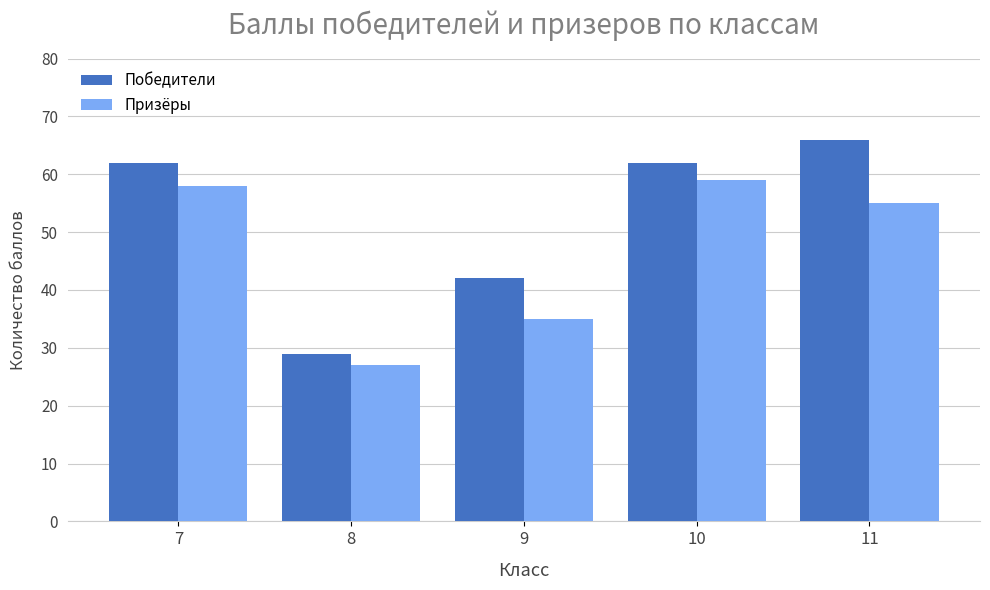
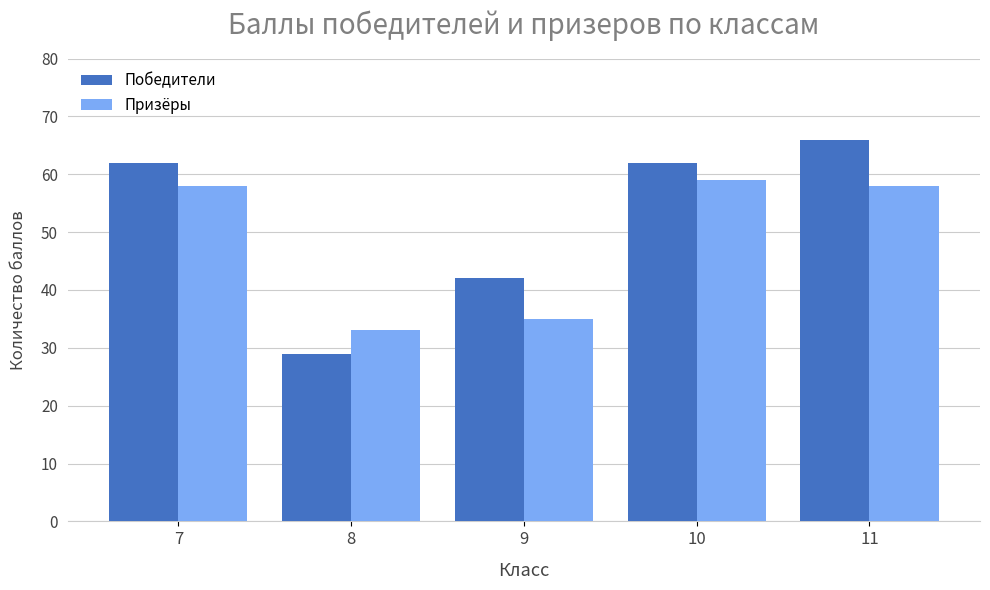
  {
    "Победители": {
      "7": 62,
      "8": 29,
      "9": 42,
      "10": 62,
      "11": 66
    },
    "Призёры": {
      "7": 58,
-     "8": 27,
+     "8": 33,
      "9": 35,
      "10": 59,
-     "11": 55
+     "11": 58
    }
  }
